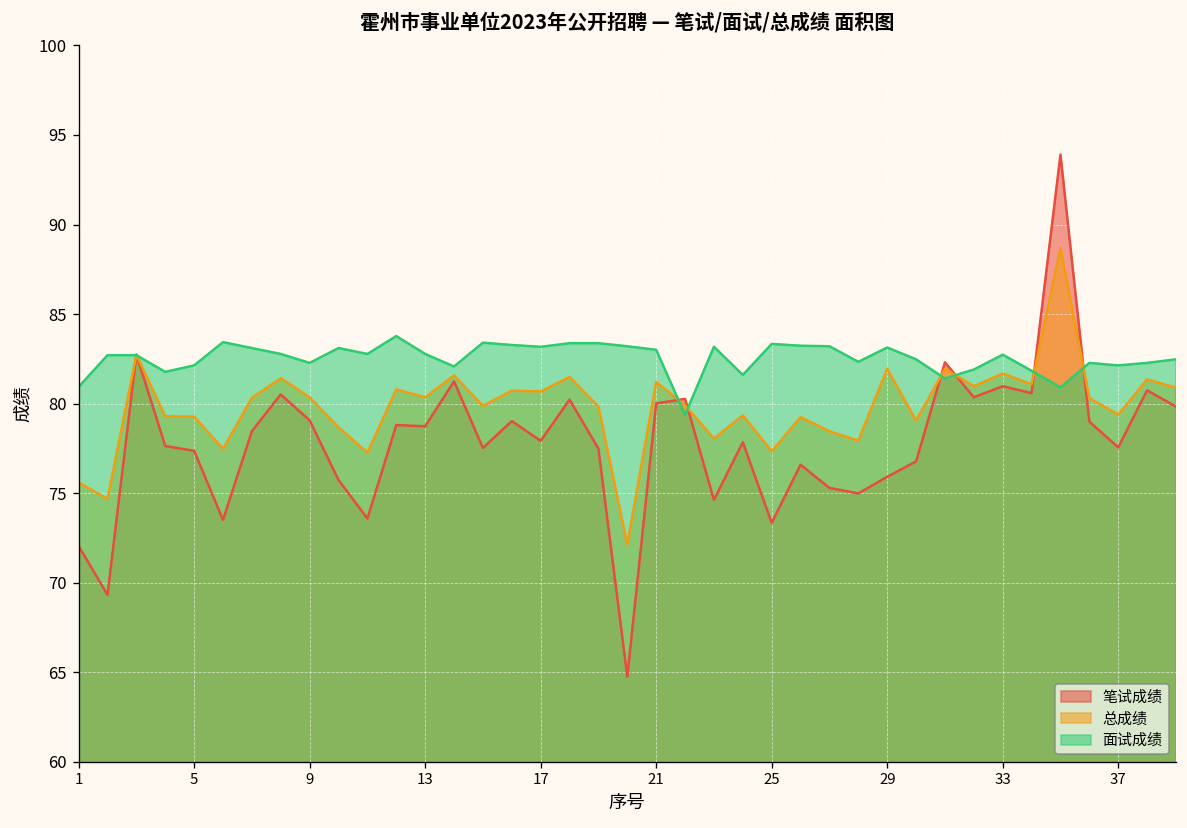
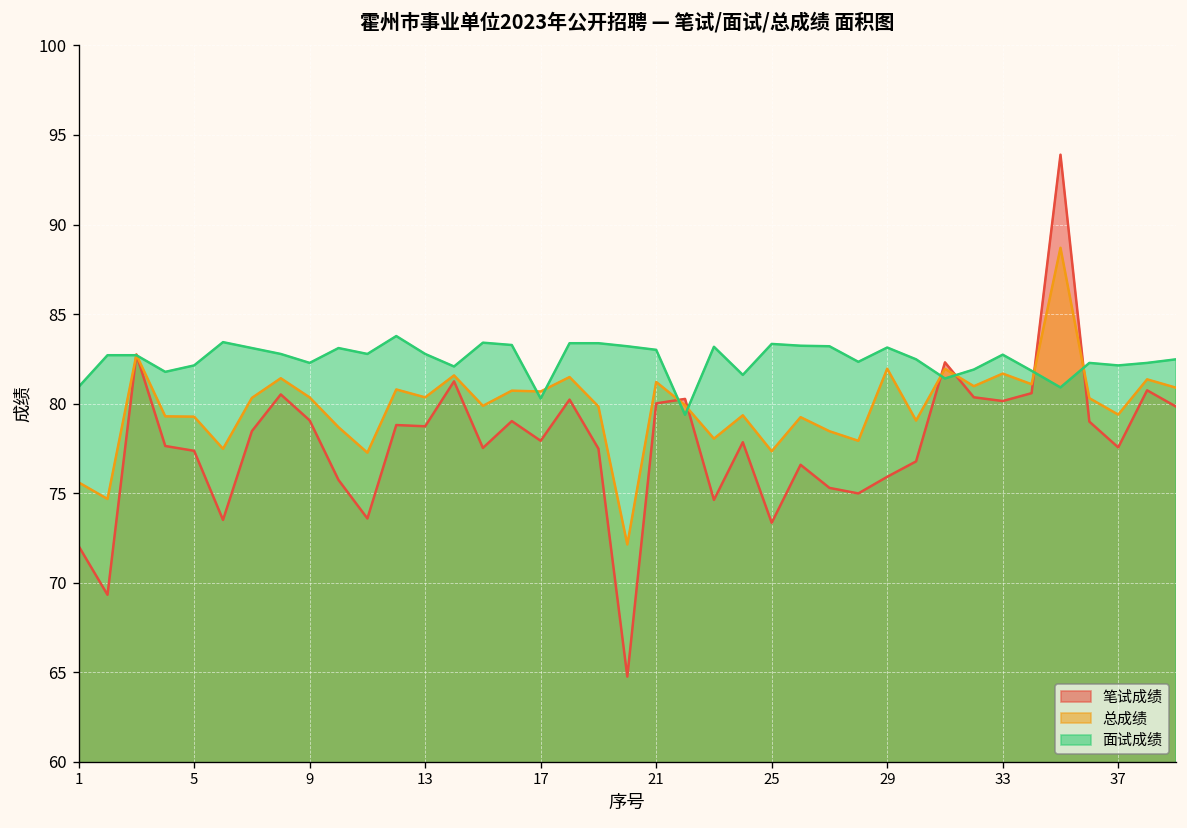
  {
    "笔试成绩": {
      "1": 72.0,
      "5": 77.4,
      "9": 79.1,
      "13": 78.7,
      "17": 77.9,
      "21": 80.0,
      "25": 73.3,
      "29": 75.9,
-     "33": 81.0,
+     "33": 80.1,
      "37": 77.6
    },
    "总成绩": {
      "1": 75.6,
      "5": 79.3,
      "9": 80.3,
      "13": 80.3,
      "17": 80.7,
      "21": 81.2,
      "25": 77.3,
      "29": 81.9,
      "33": 81.7,
      "37": 79.4
    },
    "面试成绩": {
      "1": 80.9,
      "5": 82.1,
      "9": 82.3,
      "13": 82.8,
-     "17": 83.2,
+     "17": 80.3,
      "21": 83.0,
      "25": 83.3,
      "29": 83.1,
      "33": 82.7,
      "37": 82.1
    }
  }
